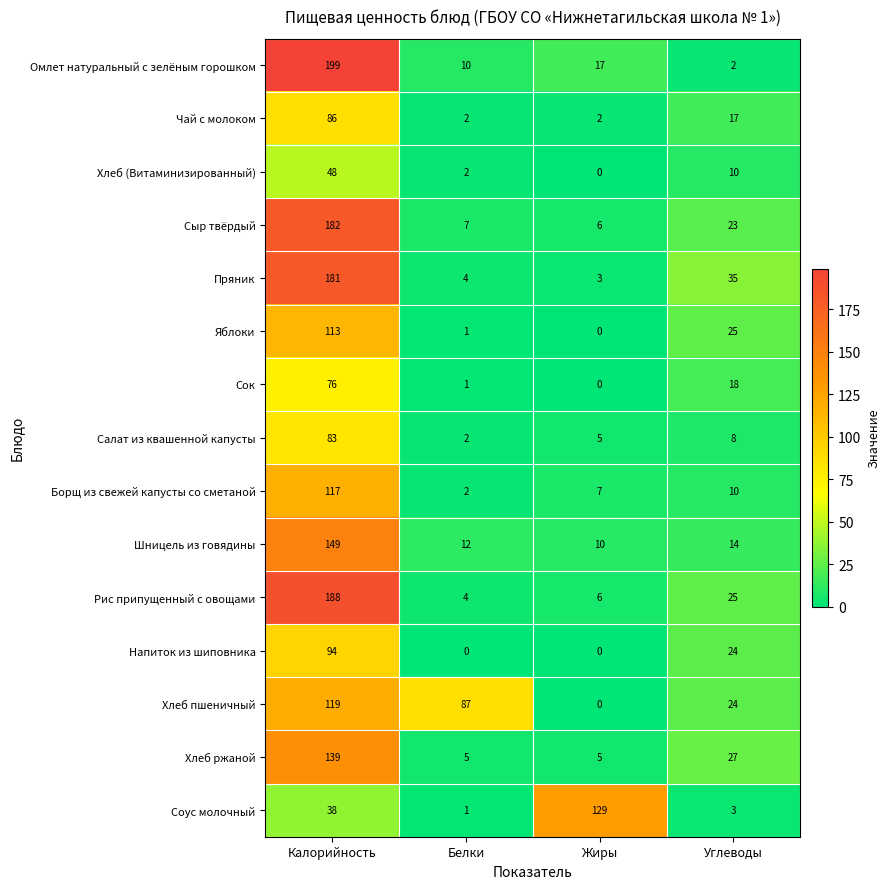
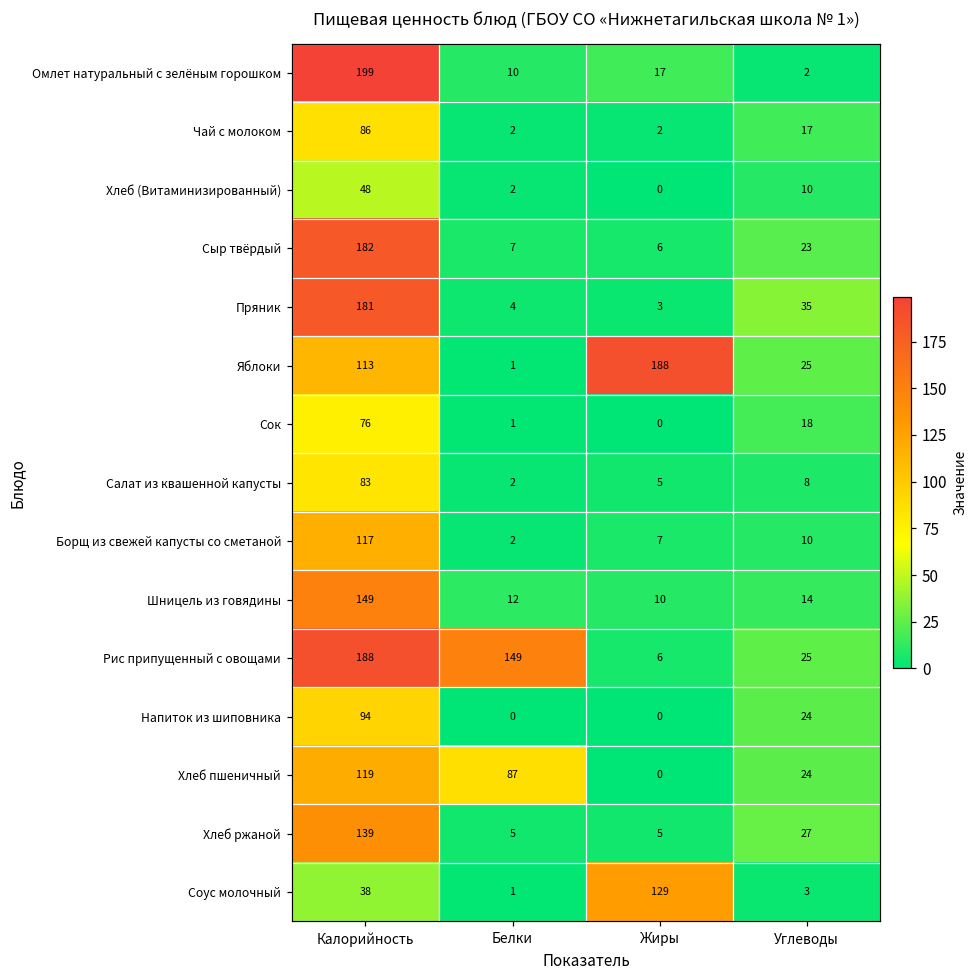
  {
    "Омлет натуральный с зелёным горошком": {
      "Калорийность": 199,
      "Белки": 10,
      "Жиры": 17,
      "Углеводы": 2
    },
    "Чай с молоком": {
      "Калорийность": 86,
      "Белки": 2,
      "Жиры": 2,
      "Углеводы": 17
    },
    "Хлеб (Витаминизированный)": {
      "Калорийность": 48,
      "Белки": 2,
      "Жиры": 0,
      "Углеводы": 10
    },
    "Сыр твёрдый": {
      "Калорийность": 182,
      "Белки": 7,
      "Жиры": 6,
      "Углеводы": 23
    },
    "Пряник": {
      "Калорийность": 181,
      "Белки": 4,
      "Жиры": 3,
      "Углеводы": 35
    },
    "Яблоки": {
      "Калорийность": 113,
      "Белки": 1,
-     "Жиры": 0,
+     "Жиры": 188,
      "Углеводы": 25
    },
    "Сок": {
      "Калорийность": 76,
      "Белки": 1,
      "Жиры": 0,
      "Углеводы": 18
    },
    "Салат из квашенной капусты": {
      "Калорийность": 83,
      "Белки": 2,
      "Жиры": 5,
      "Углеводы": 8
    },
    "Борщ из свежей капусты со сметаной": {
      "Калорийность": 117,
      "Белки": 2,
      "Жиры": 7,
      "Углеводы": 10
    },
    "Шницель из говядины": {
      "Калорийность": 149,
      "Белки": 12,
      "Жиры": 10,
      "Углеводы": 14
    },
    "Рис припущенный с овощами": {
      "Калорийность": 188,
-     "Белки": 4,
+     "Белки": 149,
      "Жиры": 6,
      "Углеводы": 25
    },
    "Напиток из шиповника": {
      "Калорийность": 94,
      "Белки": 0,
      "Жиры": 0,
      "Углеводы": 24
    },
    "Хлеб пшеничный": {
      "Калорийность": 119,
      "Белки": 87,
      "Жиры": 0,
      "Углеводы": 24
    },
    "Хлеб ржаной": {
      "Калорийность": 139,
      "Белки": 5,
      "Жиры": 5,
      "Углеводы": 27
    },
    "Соус молочный": {
      "Калорийность": 38,
      "Белки": 1,
      "Жиры": 129,
      "Углеводы": 3
    }
  }
